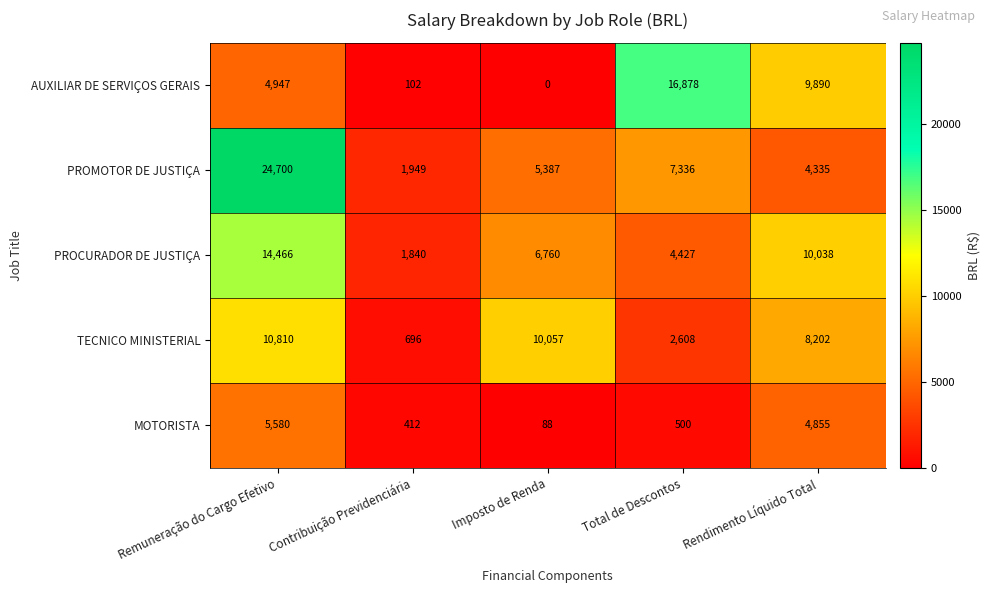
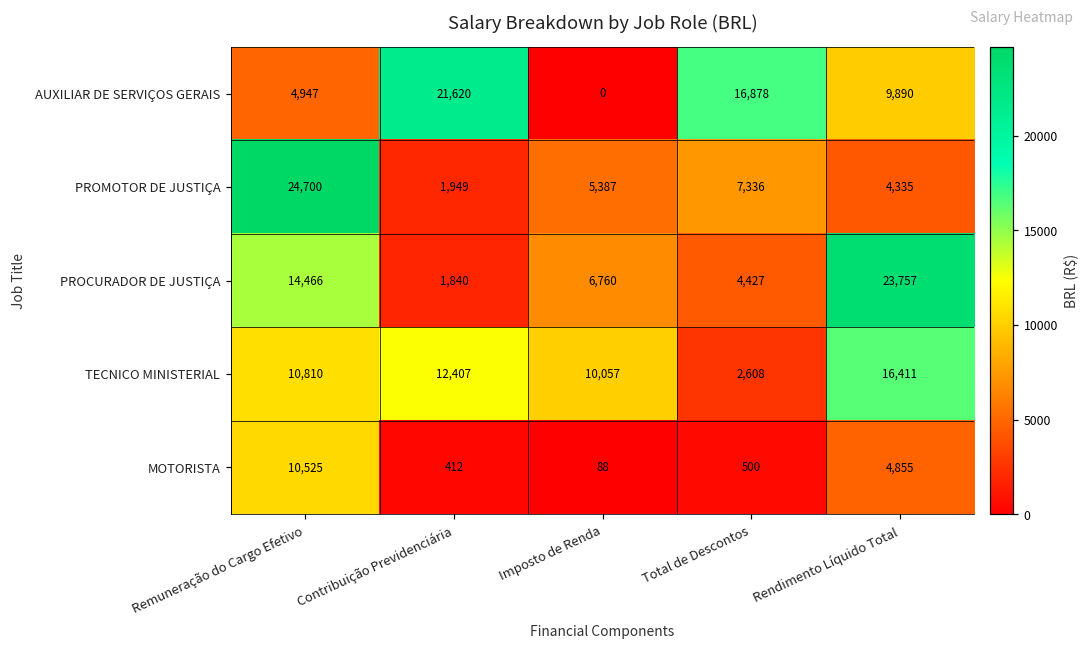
  {
    "AUXILIAR DE SERVIÇOS GERAIS": {
      "Remuneração do Cargo Efetivo": "4,947",
-     "Contribuição Previdenciária": "102",
+     "Contribuição Previdenciária": "21,620",
      "Imposto de Renda": "0",
      "Total de Descontos": "16,878",
      "Rendimento Líquido Total": "9,890"
    },
    "PROMOTOR DE JUSTIÇA": {
      "Remuneração do Cargo Efetivo": "24,700",
      "Contribuição Previdenciária": "1,949",
      "Imposto de Renda": "5,387",
      "Total de Descontos": "7,336",
      "Rendimento Líquido Total": "4,335"
    },
    "PROCURADOR DE JUSTIÇA": {
      "Remuneração do Cargo Efetivo": "14,466",
      "Contribuição Previdenciária": "1,840",
      "Imposto de Renda": "6,760",
      "Total de Descontos": "4,427",
-     "Rendimento Líquido Total": "10,038"
+     "Rendimento Líquido Total": "23,757"
    },
    "TECNICO MINISTERIAL": {
      "Remuneração do Cargo Efetivo": "10,810",
-     "Contribuição Previdenciária": "696",
+     "Contribuição Previdenciária": "12,407",
      "Imposto de Renda": "10,057",
      "Total de Descontos": "2,608",
-     "Rendimento Líquido Total": "8,202"
+     "Rendimento Líquido Total": "16,411"
    },
    "MOTORISTA": {
-     "Remuneração do Cargo Efetivo": "5,580",
+     "Remuneração do Cargo Efetivo": "10,525",
      "Contribuição Previdenciária": "412",
      "Imposto de Renda": "88",
      "Total de Descontos": "500",
      "Rendimento Líquido Total": "4,855"
    }
  }
